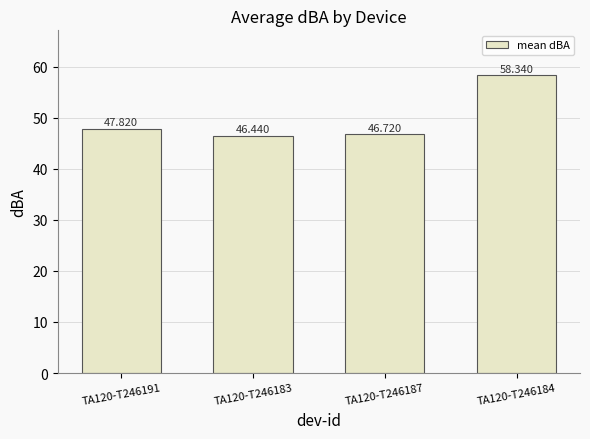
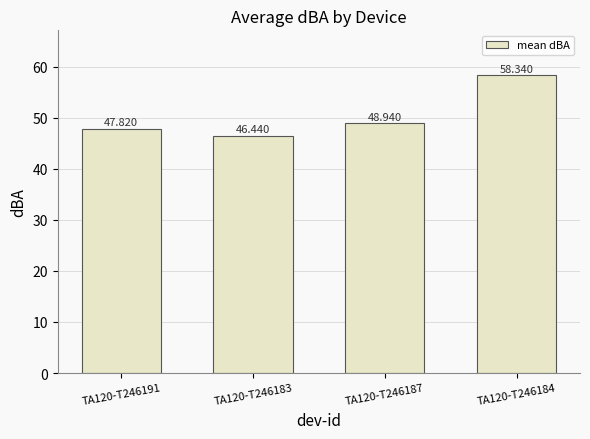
  {
    "TA120-T246191": 47.820,
    "TA120-T246183": 46.440,
-   "TA120-T246187": 46.720,
+   "TA120-T246187": 48.940,
    "TA120-T246184": 58.340
  }
